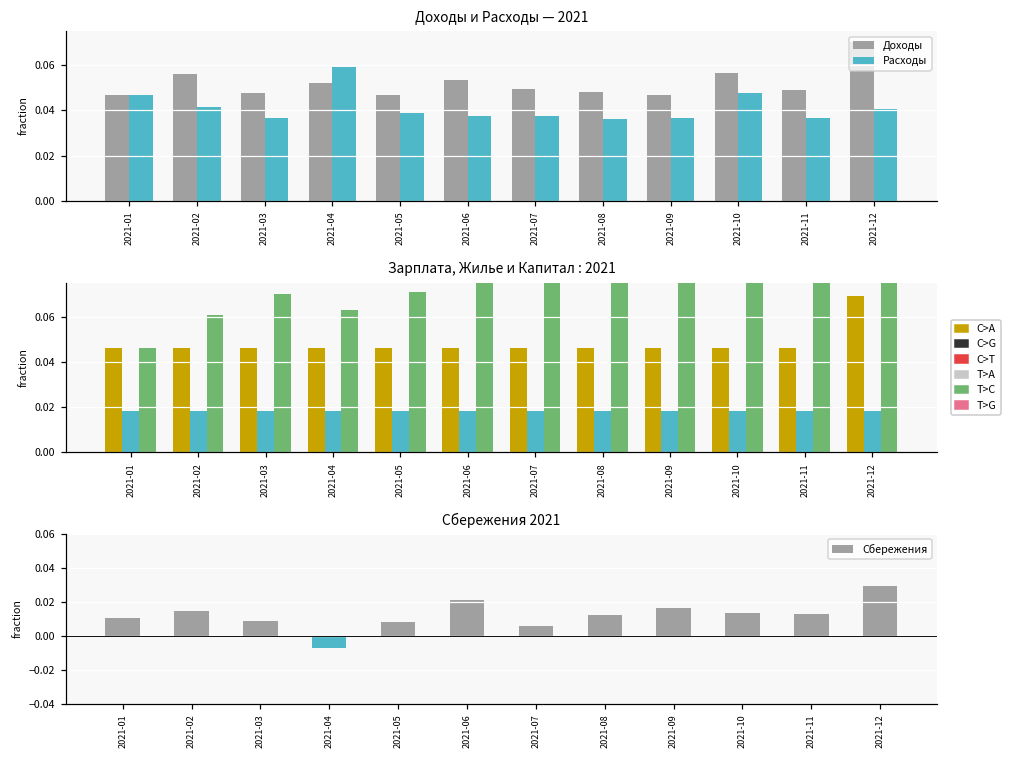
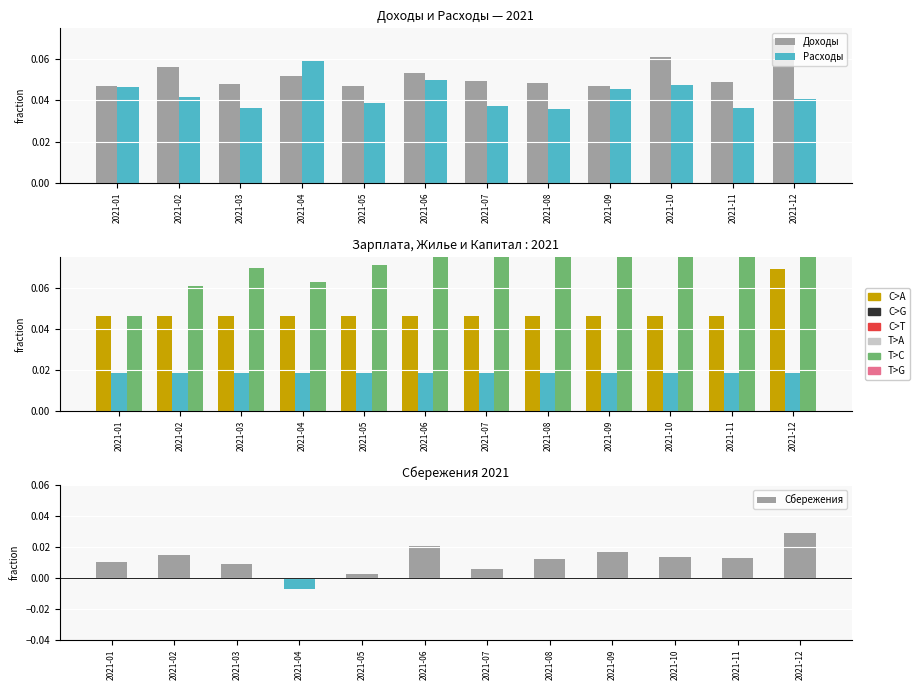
  {
    "Доходы и Расходы — 2021": {
      "Доходы": {
        "2021-01": 0.047,
        "2021-02": 0.056,
        "2021-03": 0.048,
        "2021-04": 0.052,
        "2021-05": 0.047,
        "2021-06": 0.053,
        "2021-07": 0.049,
        "2021-08": 0.048,
        "2021-09": 0.047,
-       "2021-10": 0.056,
+       "2021-10": 0.061,
        "2021-11": 0.049
      },
      "Расходы": {
        "2021-01": 0.047,
        "2021-02": 0.042,
        "2021-03": 0.036,
        "2021-04": 0.059,
        "2021-05": 0.039,
-       "2021-06": 0.037,
+       "2021-06": 0.050,
        "2021-07": 0.037,
        "2021-08": 0.036,
-       "2021-09": 0.036,
+       "2021-09": 0.045,
        "2021-10": 0.048,
        "2021-11": 0.036,
        "2021-12": 0.041
      }
    },
    "Сбережения 2021": {
      "2021-01": 0.010,
      "2021-02": 0.015,
      "2021-03": 0.009,
      "2021-04": -0.007,
-     "2021-05": 0.008,
+     "2021-05": 0.003,
      "2021-06": 0.021,
      "2021-07": 0.006,
      "2021-08": 0.012,
      "2021-09": 0.017,
      "2021-10": 0.013,
      "2021-11": 0.013,
      "2021-12": 0.029
    }
  }
